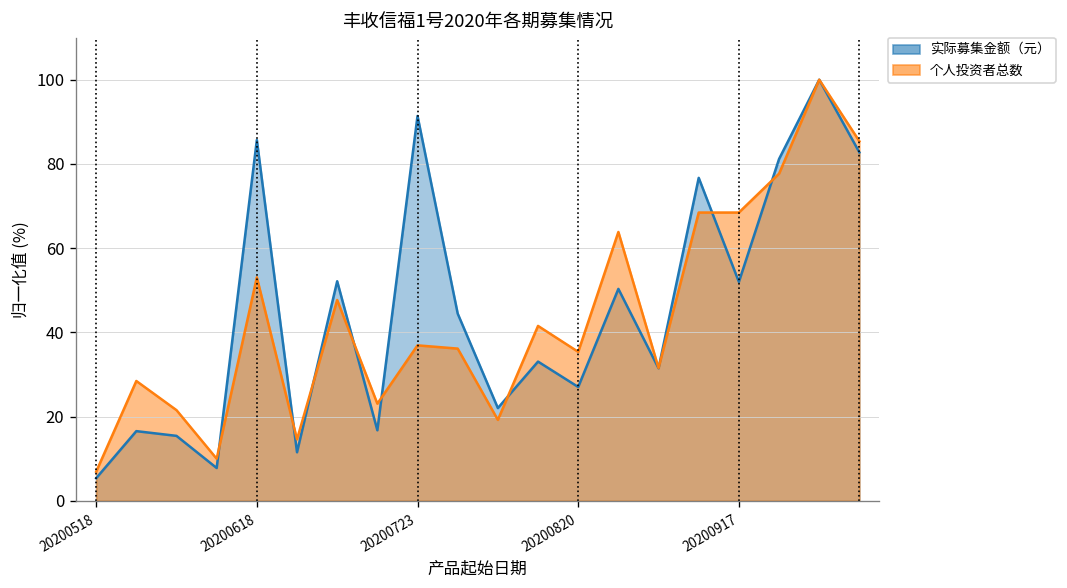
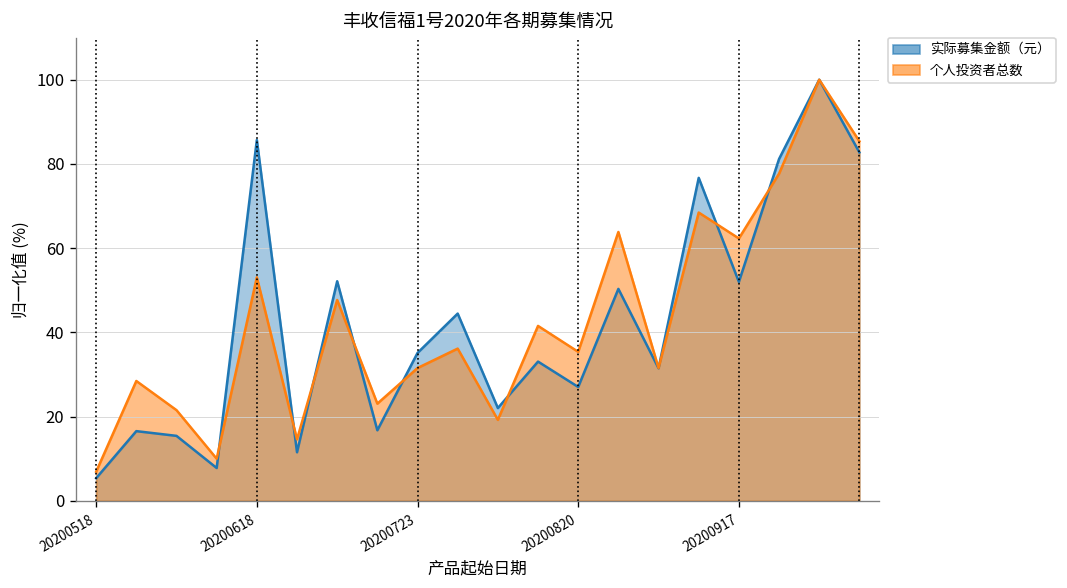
  {
    "实际募集金额（元）": {
      "20200518": 5,
      "20200618": 86,
-     "20200723": 91,
+     "20200723": 35,
      "20200820": 27,
      "20200917": 52
    },
    "个人投资者总数": {
      "20200518": 7,
      "20200618": 53,
-     "20200723": 37,
+     "20200723": 32,
      "20200820": 35,
-     "20200917": 68
+     "20200917": 62
    }
  }
